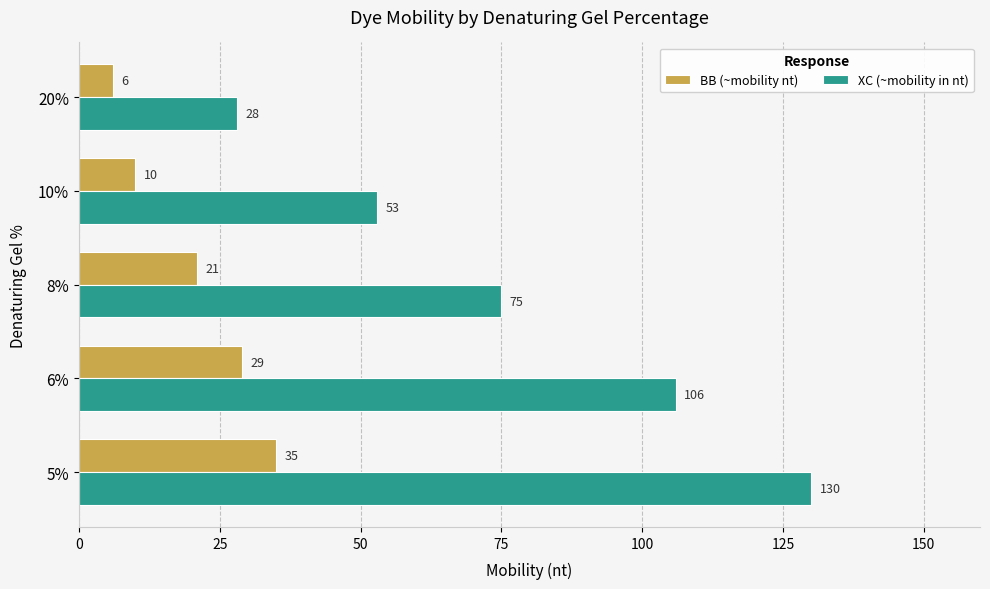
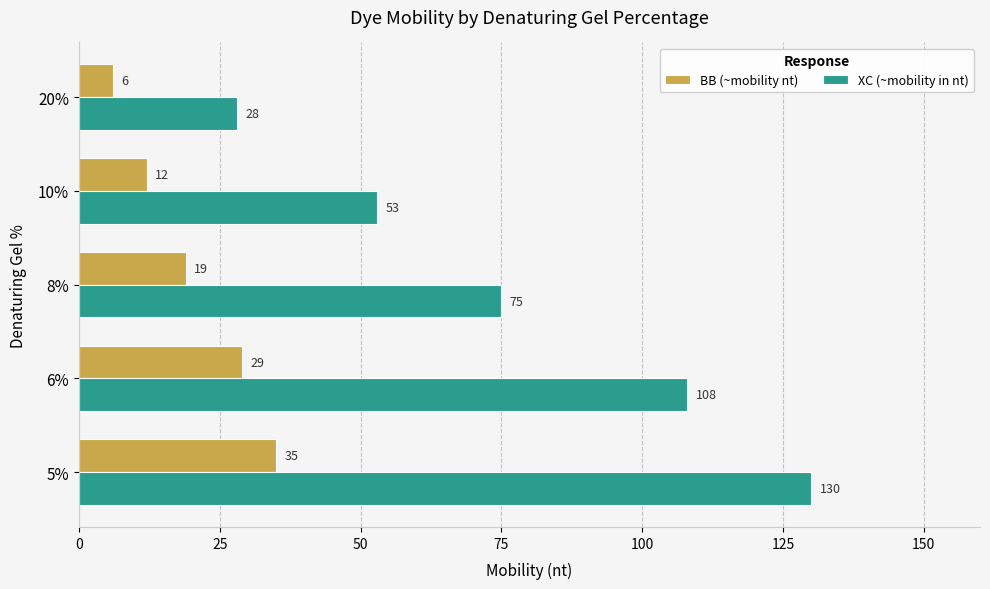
  {
    "BB (~mobility nt)": {
      "20%": 6,
-     "10%": 10,
-     "8%": 21,
+     "10%": 12,
+     "8%": 19,
      "6%": 29,
      "5%": 35
    },
    "XC (~mobility in nt)": {
      "20%": 28,
      "10%": 53,
      "8%": 75,
-     "6%": 106,
+     "6%": 108,
      "5%": 130
    }
  }
